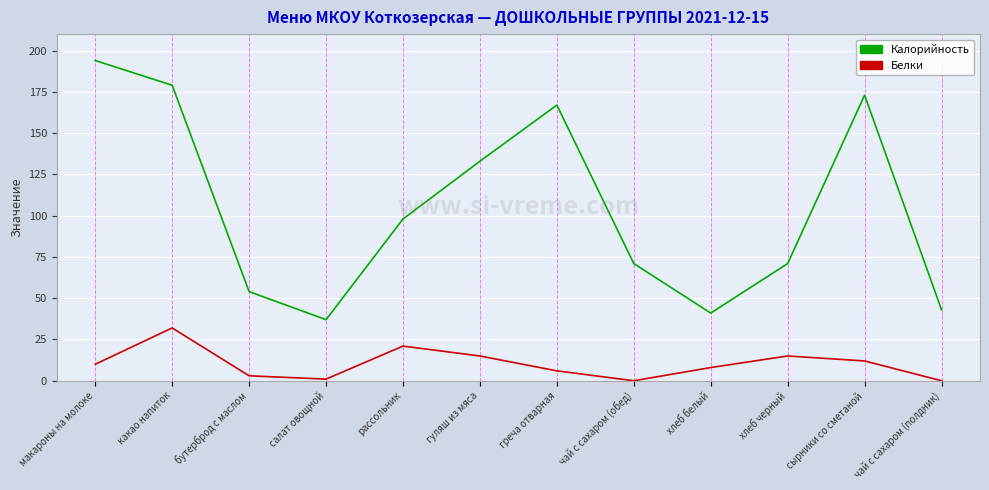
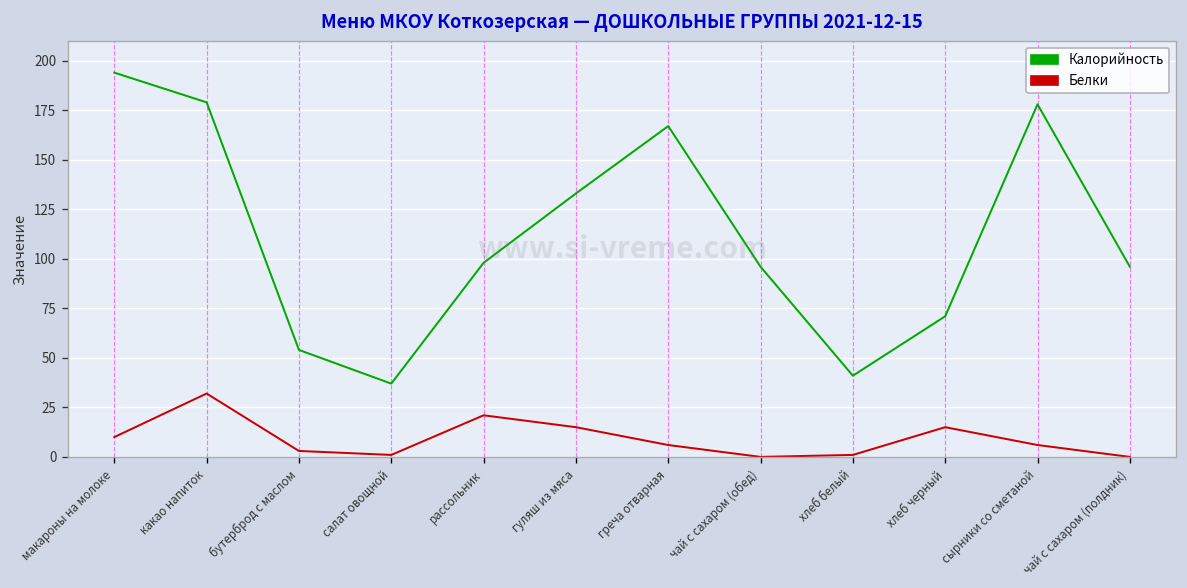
  {
    "Калорийность": {
      "макароны на молоке": 194,
      "какао напиток": 179,
      "бутерброд с маслом": 54,
      "салат овощной": 37,
      "рассольник": 98,
      "гуляш из мяса": 133,
      "греча отварная": 167,
-     "чай с сахаром (обед)": 71,
+     "чай с сахаром (обед)": 96,
      "хлеб белый": 41,
      "хлеб черный": 71,
-     "сырники со сметаной": 173,
-     "чай с сахаром (полдник)": 43
+     "сырники со сметаной": 178,
+     "чай с сахаром (полдник)": 96
    },
    "Белки": {
      "макароны на молоке": 10,
      "какао напиток": 32,
      "бутерброд с маслом": 3,
      "салат овощной": 1,
      "рассольник": 21,
      "гуляш из мяса": 15,
      "греча отварная": 6,
      "чай с сахаром (обед)": 0,
-     "хлеб белый": 8,
+     "хлеб белый": 1,
      "хлеб черный": 15,
-     "сырники со сметаной": 12,
+     "сырники со сметаной": 6,
      "чай с сахаром (полдник)": 0
    }
  }
